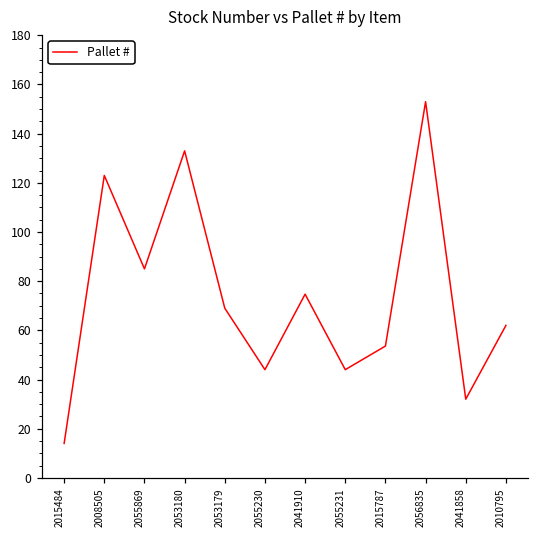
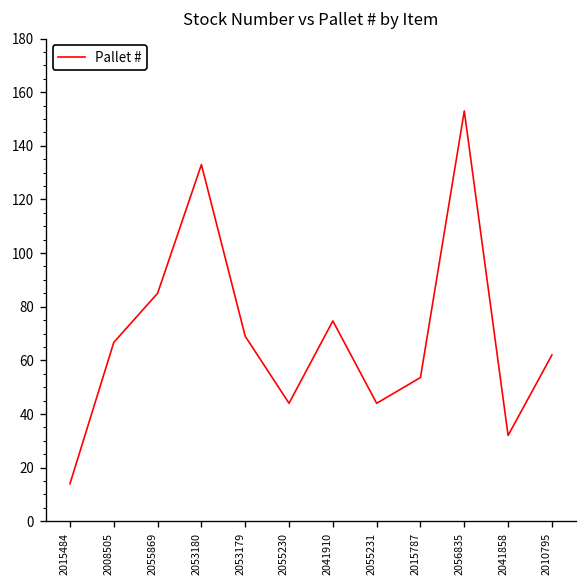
  {
    "2015484": 14,
-   "2008505": 123,
+   "2008505": 67,
    "2055869": 85,
    "2053180": 133,
    "2053179": 69,
    "2055230": 44,
    "2041910": 75,
    "2055231": 44,
    "2015787": 54,
    "2056835": 153,
    "2041858": 32,
    "2010795": 62
  }
